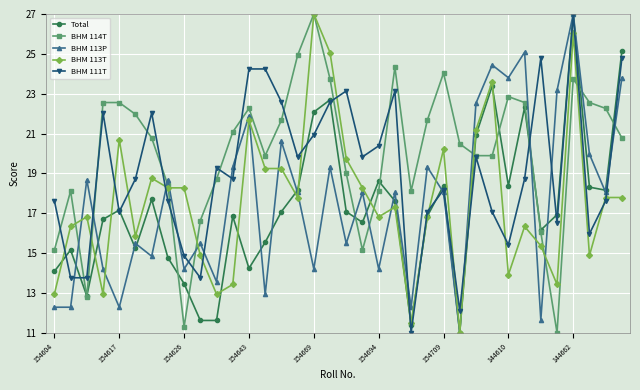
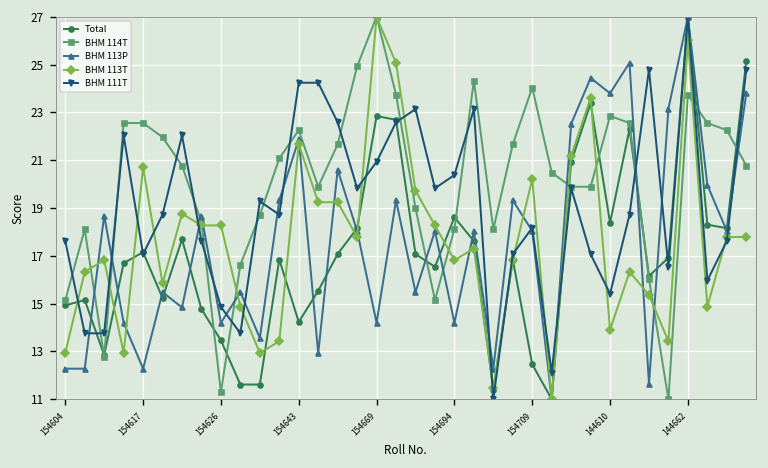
  {
    "Total": {
-     "154604": 14.1,
+     "154604": 14.9,
      "154626": 13.5,
      "154643": 14.2,
-     "154669": 22.1,
+     "154669": 22.8,
      "154694": 18.6,
-     "154709": 18.4,
+     "154709": 12.5,
      "144610": 18.4
    }
  }
